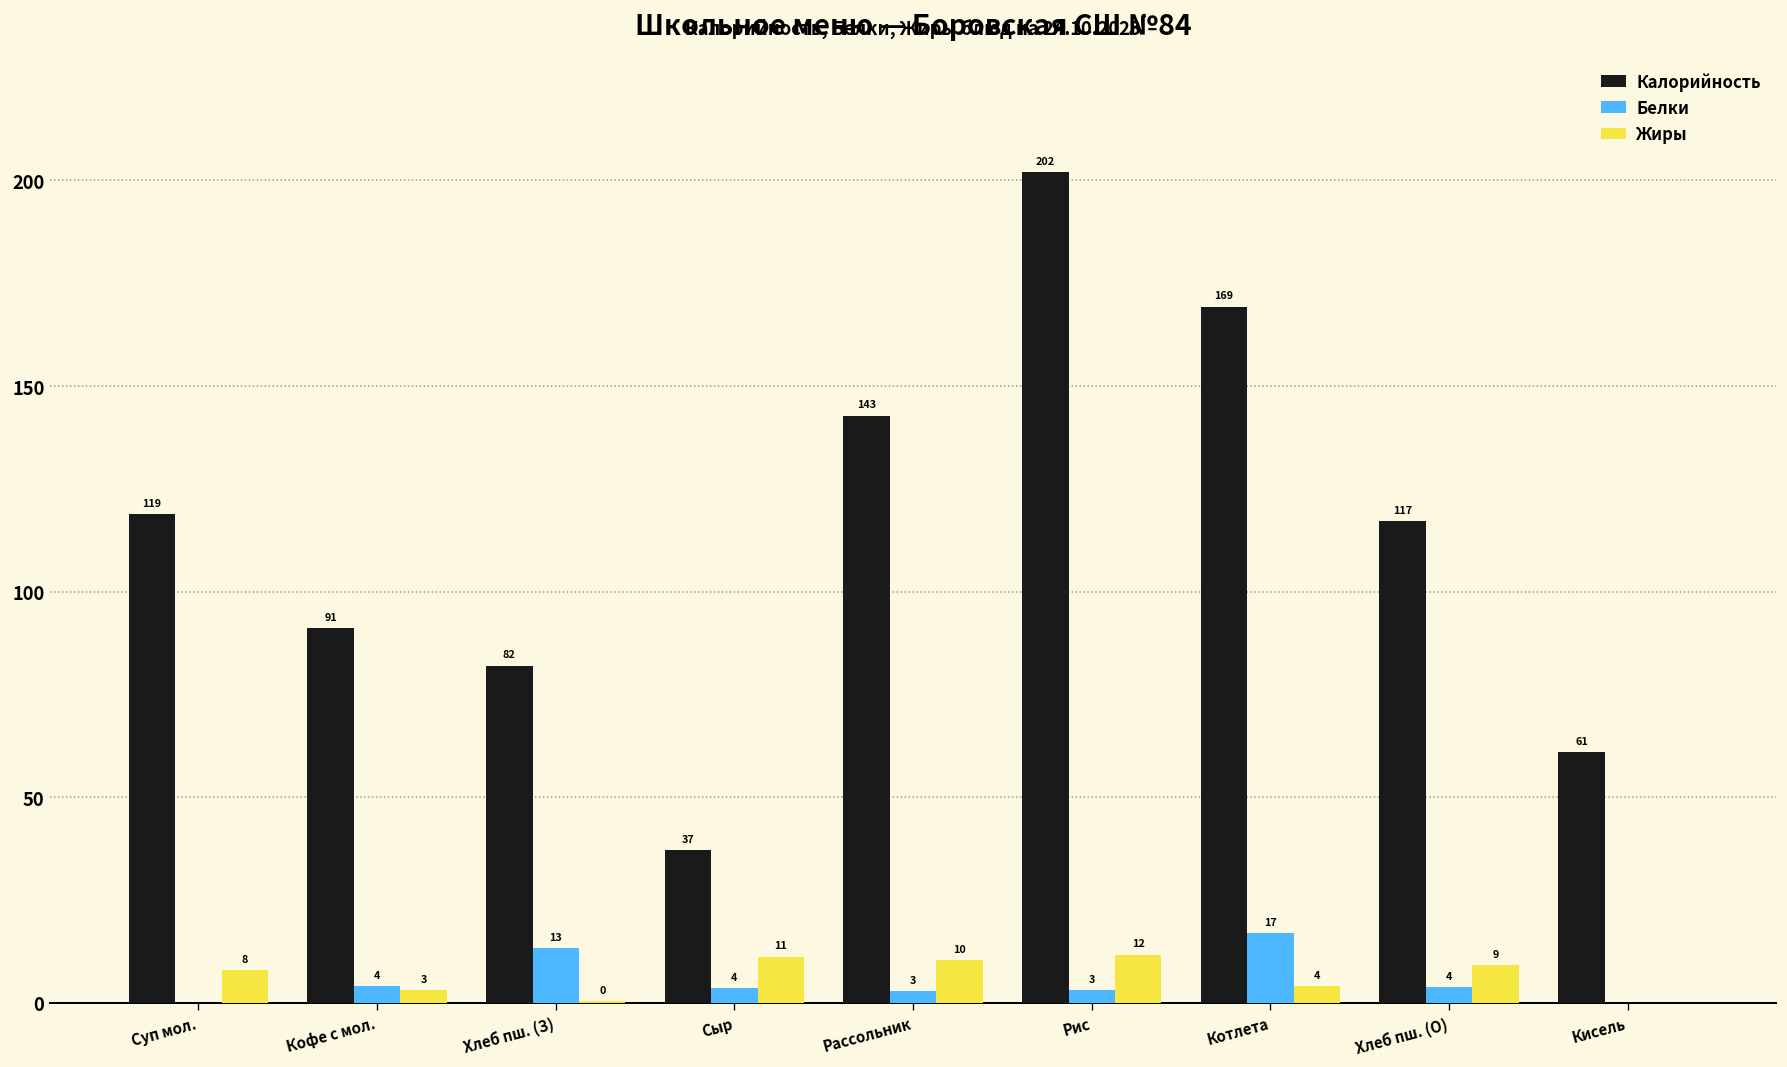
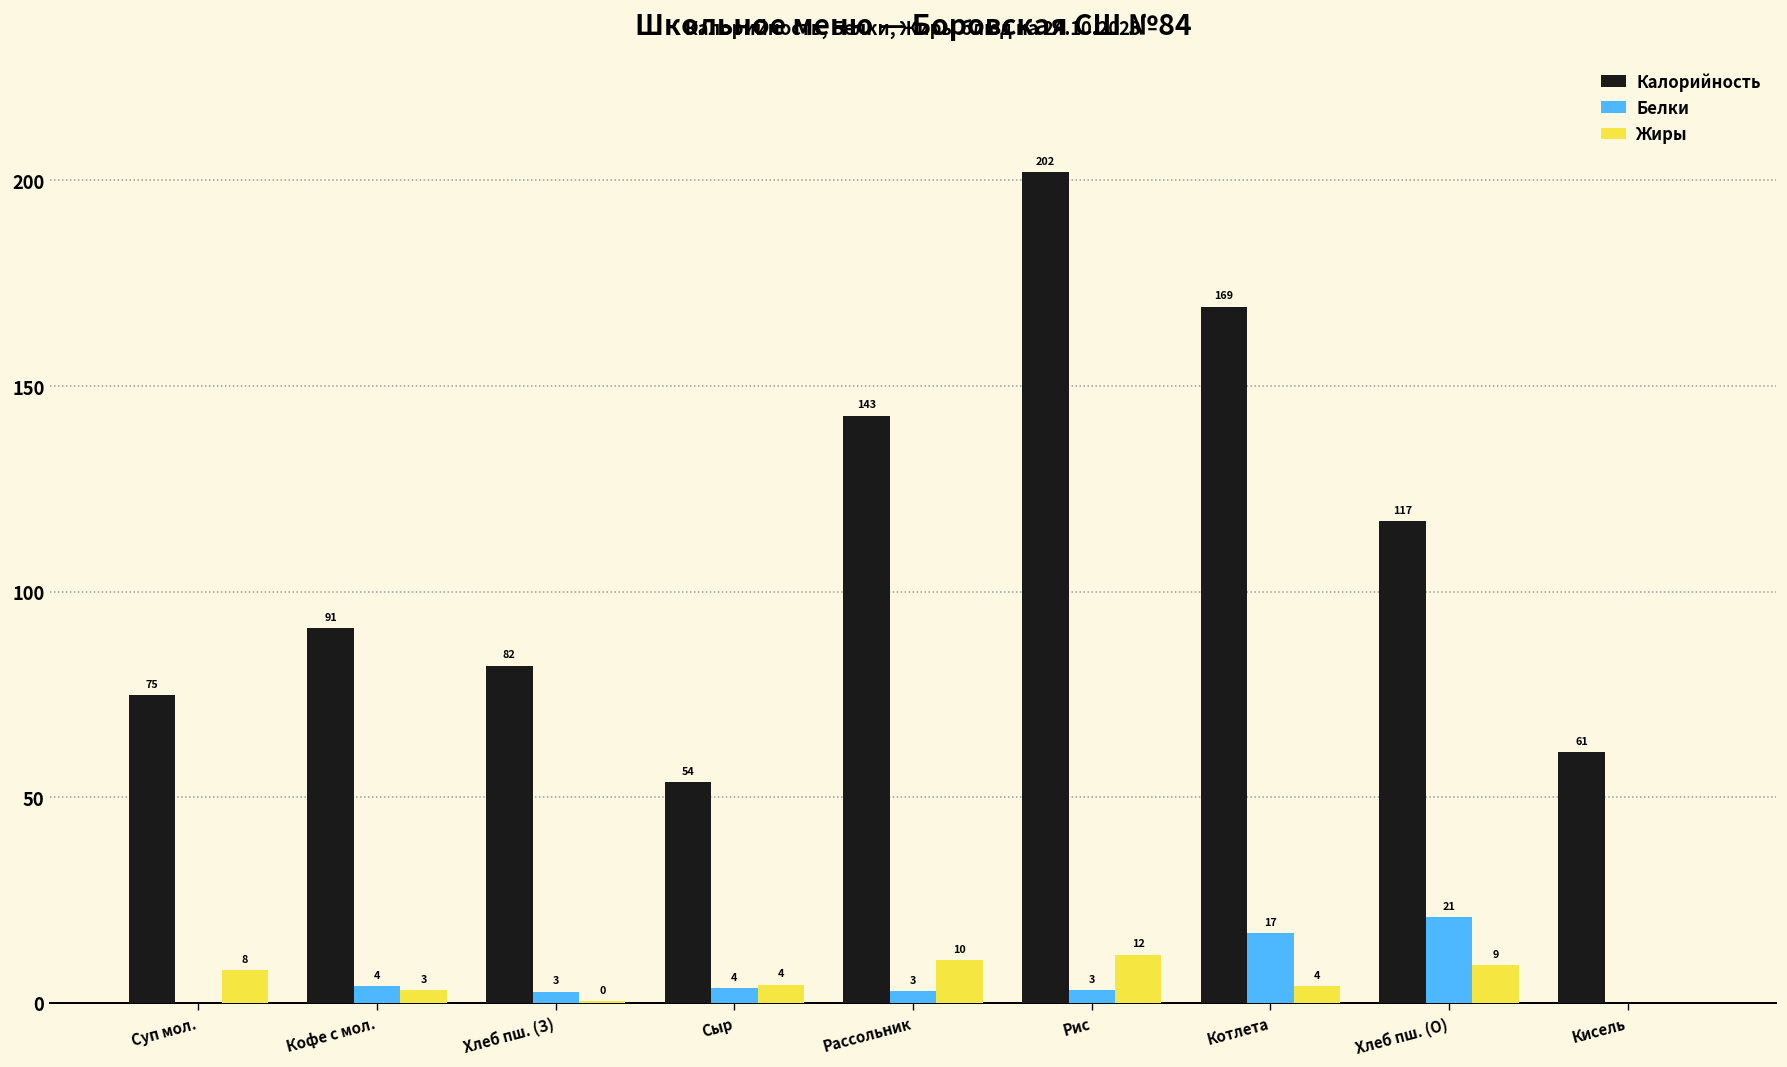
  {
    "Калорийность": {
-     "Суп мол.": 119,
+     "Суп мол.": 75,
      "Кофе с мол.": 91,
      "Хлеб пш. (З)": 82,
-     "Сыр": 37,
+     "Сыр": 54,
      "Рассольник": 143,
      "Рис": 202,
      "Котлета": 169,
      "Хлеб пш. (О)": 117,
      "Кисель": 61
    },
    "Белки": {
      "Кофе с мол.": 4,
-     "Хлеб пш. (З)": 13,
+     "Хлеб пш. (З)": 3,
      "Сыр": 4,
      "Рассольник": 3,
      "Рис": 3,
      "Котлета": 17,
-     "Хлеб пш. (О)": 4
+     "Хлеб пш. (О)": 21
    },
    "Жиры": {
      "Суп мол.": 8,
      "Кофе с мол.": 3,
      "Хлеб пш. (З)": 0,
-     "Сыр": 11,
+     "Сыр": 4,
      "Рассольник": 10,
      "Рис": 12,
      "Котлета": 4,
      "Хлеб пш. (О)": 9
    }
  }
